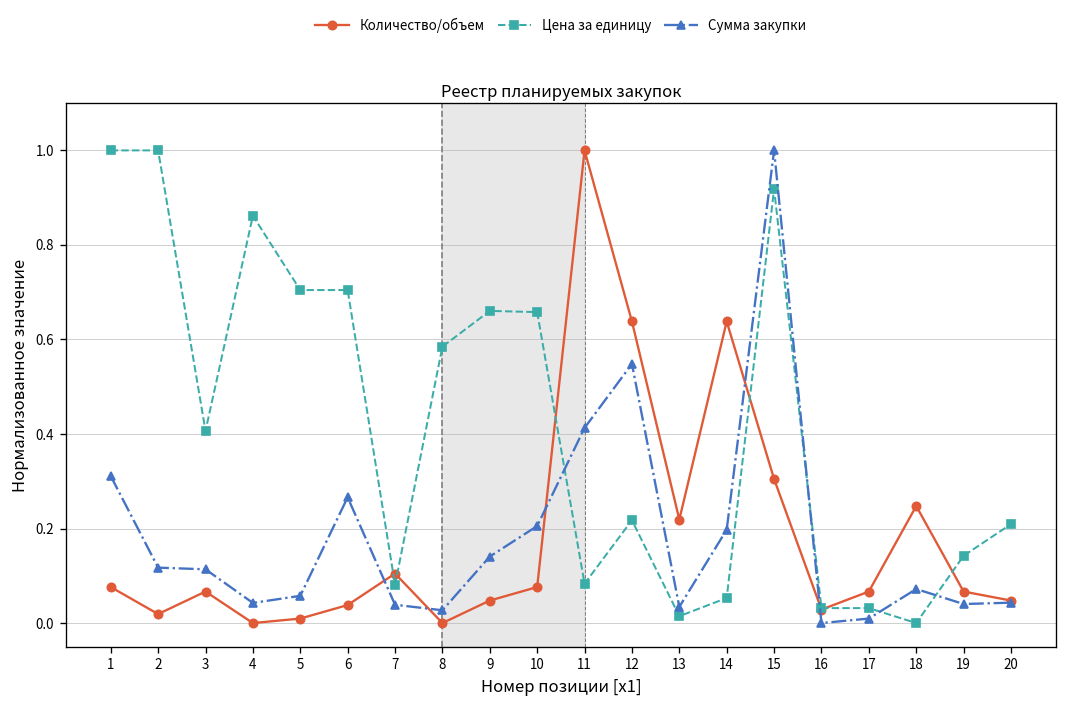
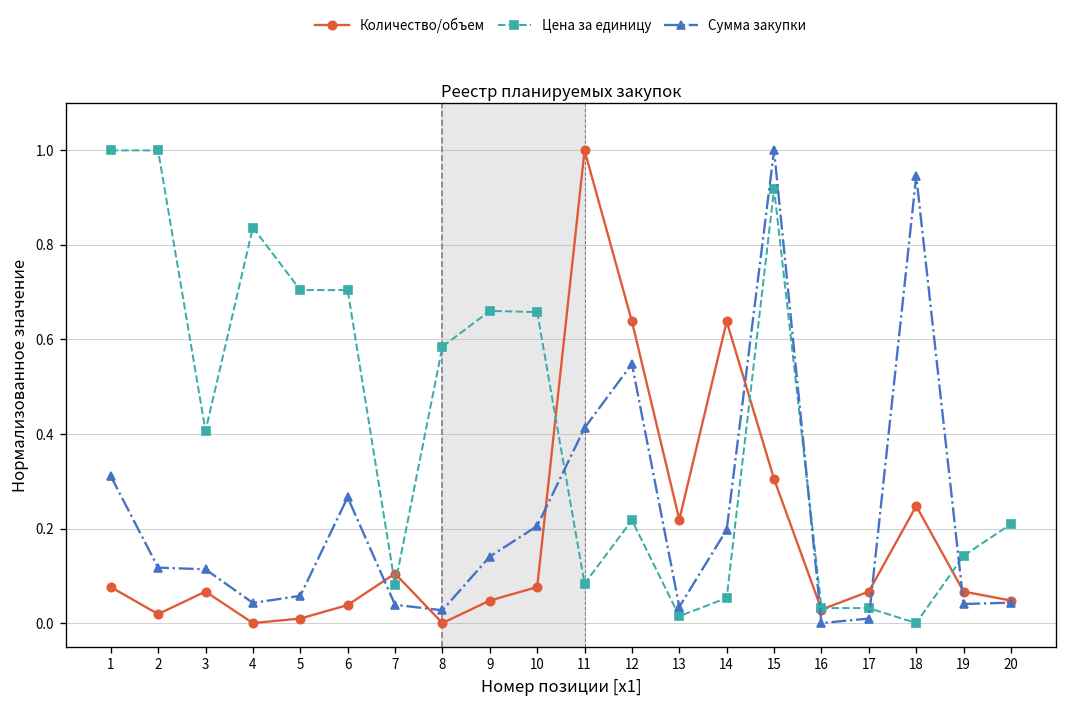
  {
    "Количество/объем": {
      "1": 0.08,
      "2": 0.02,
      "3": 0.07,
      "4": 0.00,
      "5": 0.01,
      "6": 0.04,
      "7": 0.10,
      "8": 0.00,
      "9": 0.05,
      "10": 0.08,
      "11": 1.00,
      "12": 0.64,
      "13": 0.22,
      "14": 0.64,
      "15": 0.30,
      "17": 0.07,
      "18": 0.25,
      "19": 0.07
    },
    "Цена за единицу": {
      "1": 1.00,
      "2": 1.00,
      "3": 0.41,
-     "4": 0.86,
+     "4": 0.84,
      "5": 0.70,
      "6": 0.70,
      "7": 0.08,
      "8": 0.58,
      "9": 0.66,
      "10": 0.66,
      "11": 0.08,
      "12": 0.22,
      "13": 0.01,
      "14": 0.05,
      "15": 0.92,
      "17": 0.03,
      "18": 0.00,
      "19": 0.14,
      "20": 0.21
    },
    "Сумма закупки": {
      "1": 0.31,
      "2": 0.12,
      "3": 0.11,
      "4": 0.04,
      "5": 0.06,
      "6": 0.27,
      "7": 0.04,
      "8": 0.03,
      "9": 0.14,
      "10": 0.21,
      "11": 0.41,
      "12": 0.55,
      "13": 0.03,
      "14": 0.20,
      "15": 1.00,
      "16": 0.00,
      "17": 0.01,
-     "18": 0.07,
+     "18": 0.95,
      "19": 0.04
    }
  }
